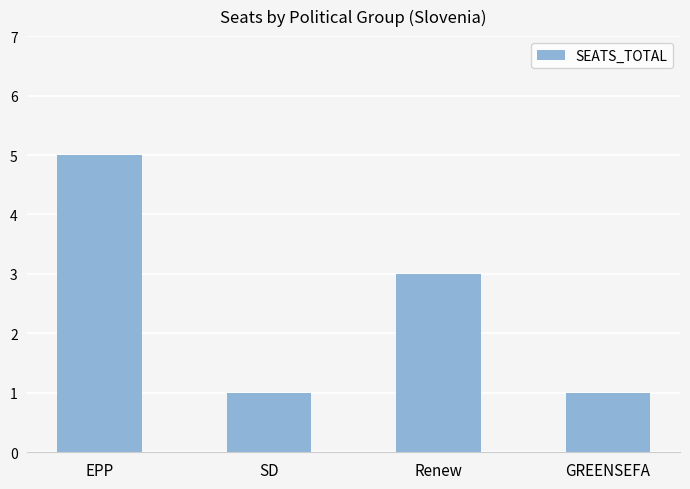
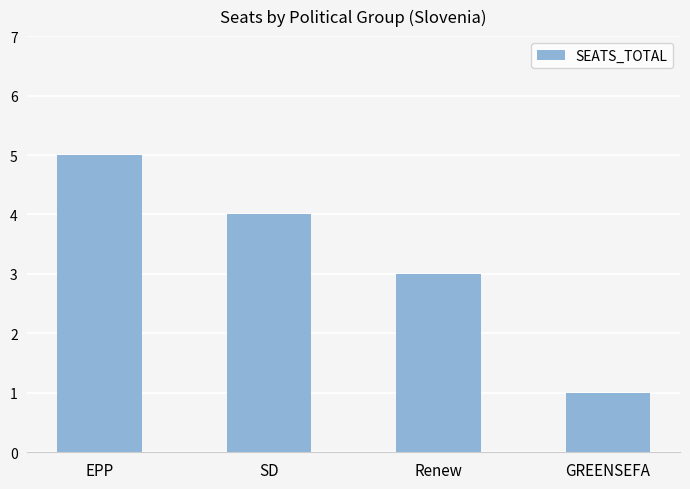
  {
    "EPP": 5,
-   "SD": 1,
+   "SD": 4,
    "Renew": 3,
    "GREENSEFA": 1
  }
